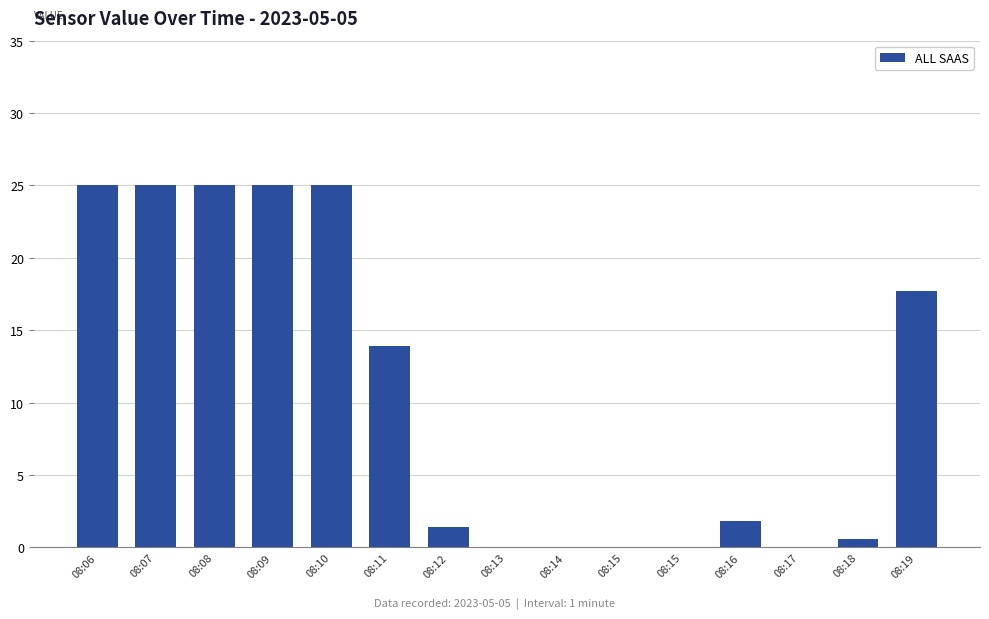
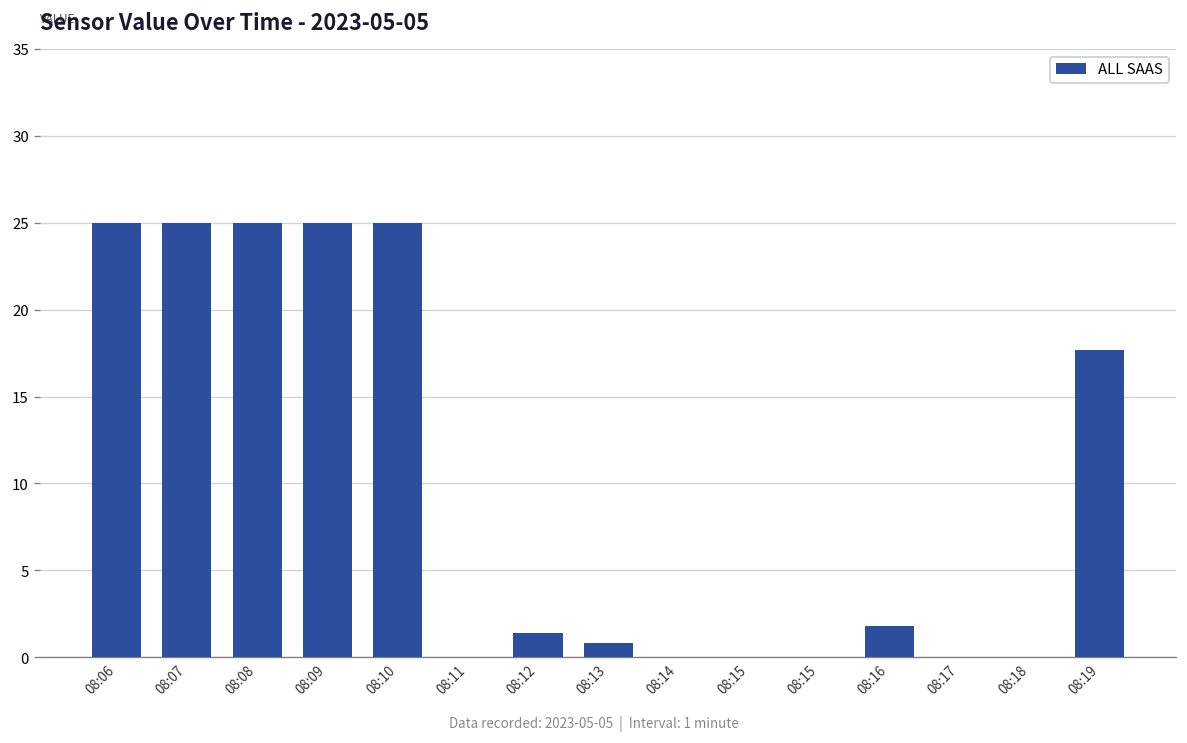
  {
    "08:06": 25.0,
    "08:07": 25.0,
    "08:08": 25.0,
    "08:09": 25.0,
    "08:10": 25.0,
-   "08:11": 13.9,
+   "08:11": 0.0,
    "08:12": 1.4,
-   "08:13": 0.0,
+   "08:13": 0.8,
    "08:14": 0.0,
    "08:16": 1.8,
    "08:17": 0.0,
-   "08:18": 0.6,
+   "08:18": 0.0,
    "08:19": 17.7
  }
